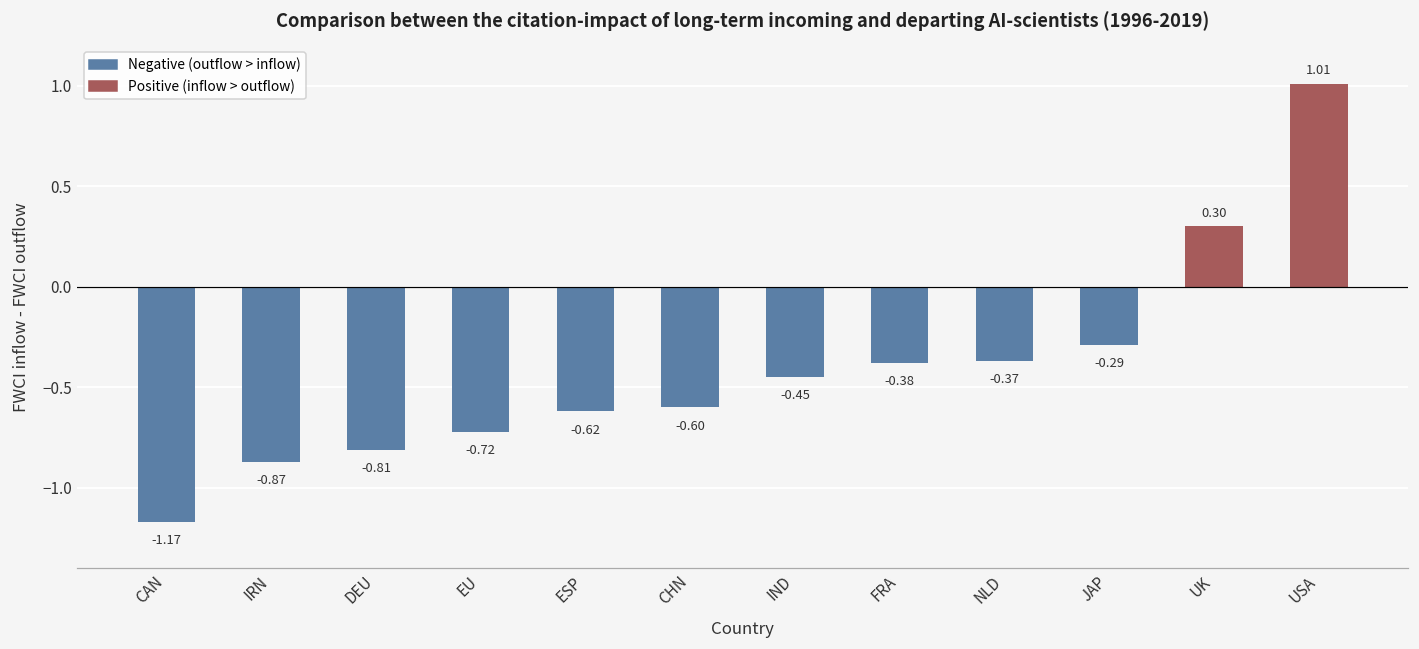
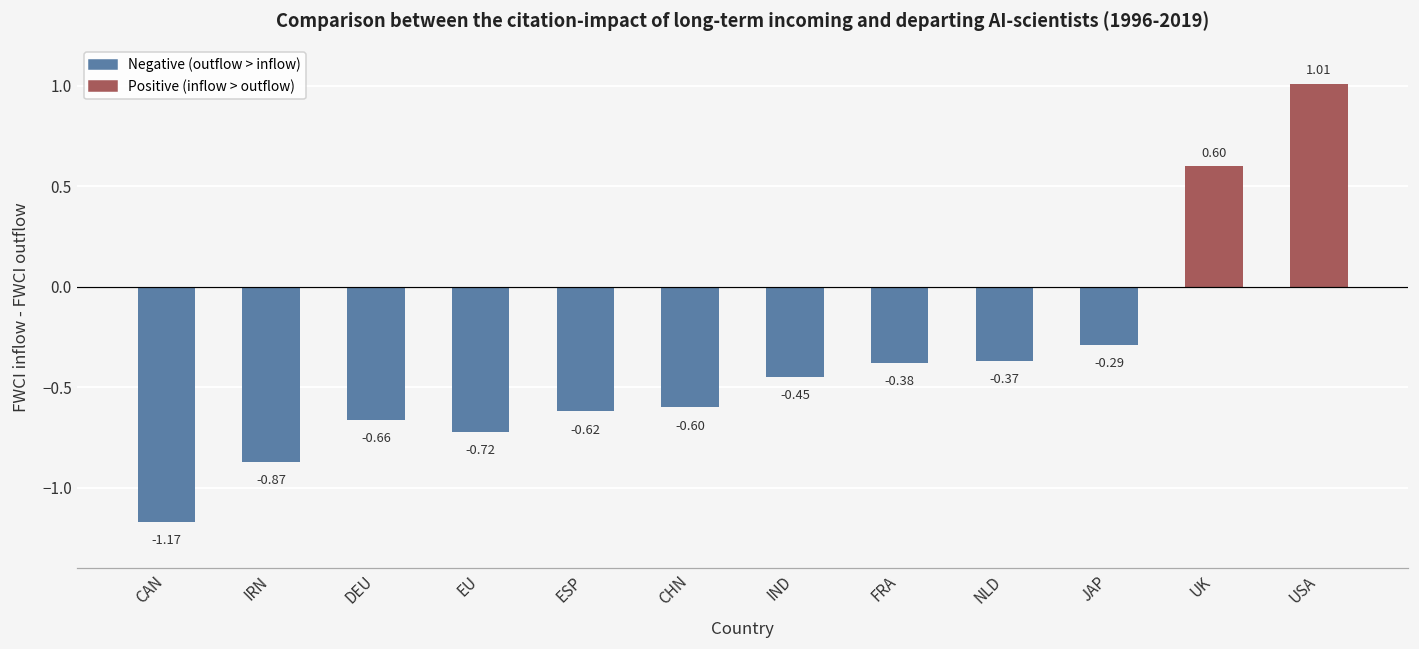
  {
    "CAN": -1.17,
    "IRN": -0.87,
-   "DEU": -0.81,
+   "DEU": -0.66,
    "EU": -0.72,
    "ESP": -0.62,
    "CHN": -0.60,
    "IND": -0.45,
    "FRA": -0.38,
    "NLD": -0.37,
    "JAP": -0.29,
-   "UK": 0.30,
+   "UK": 0.60,
    "USA": 1.01
  }
